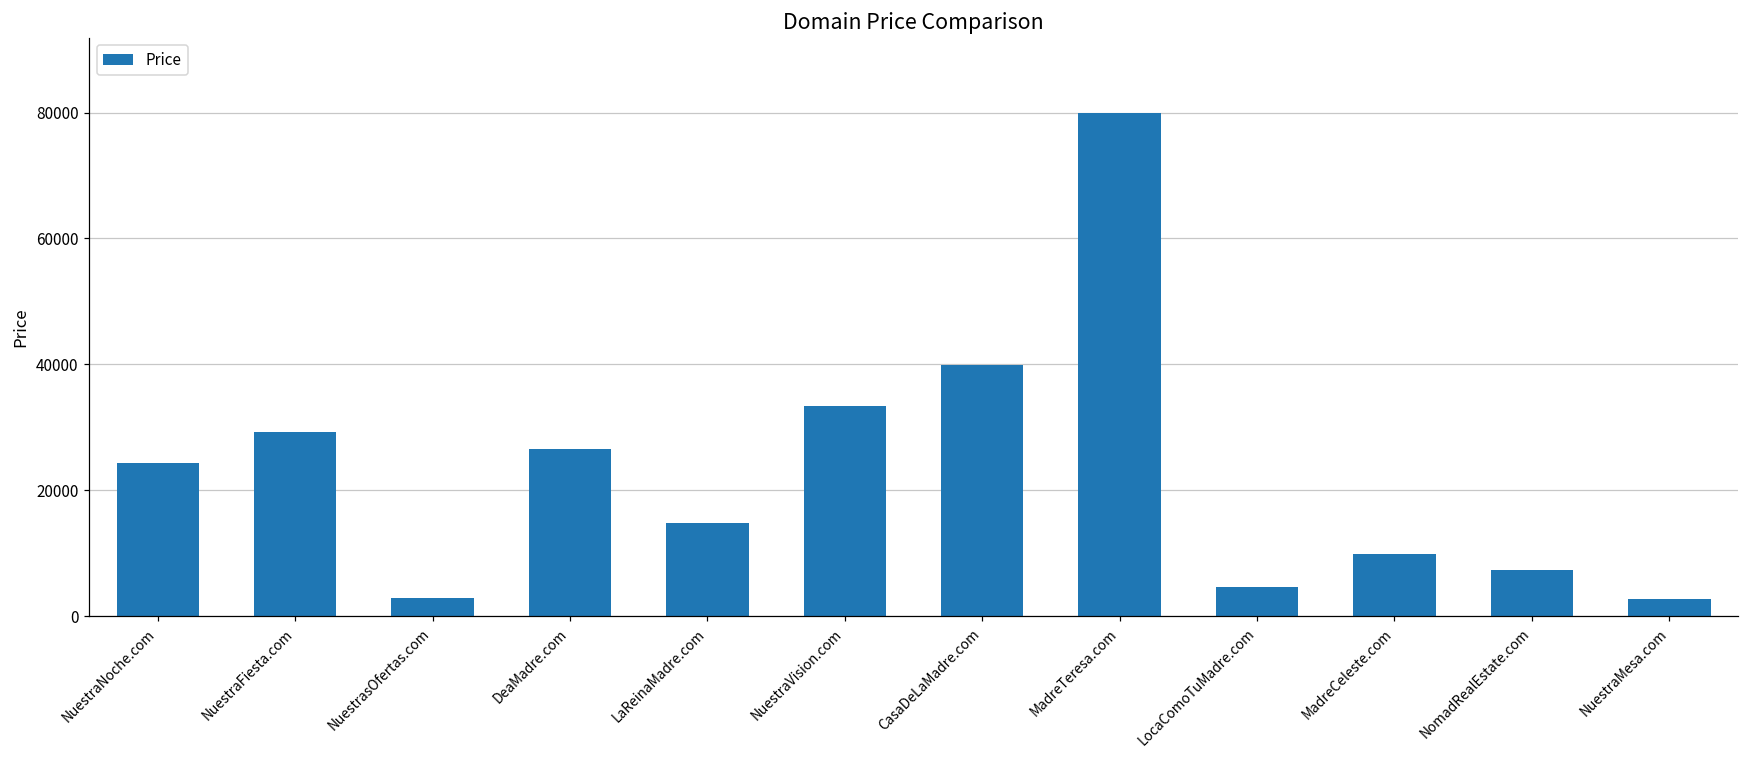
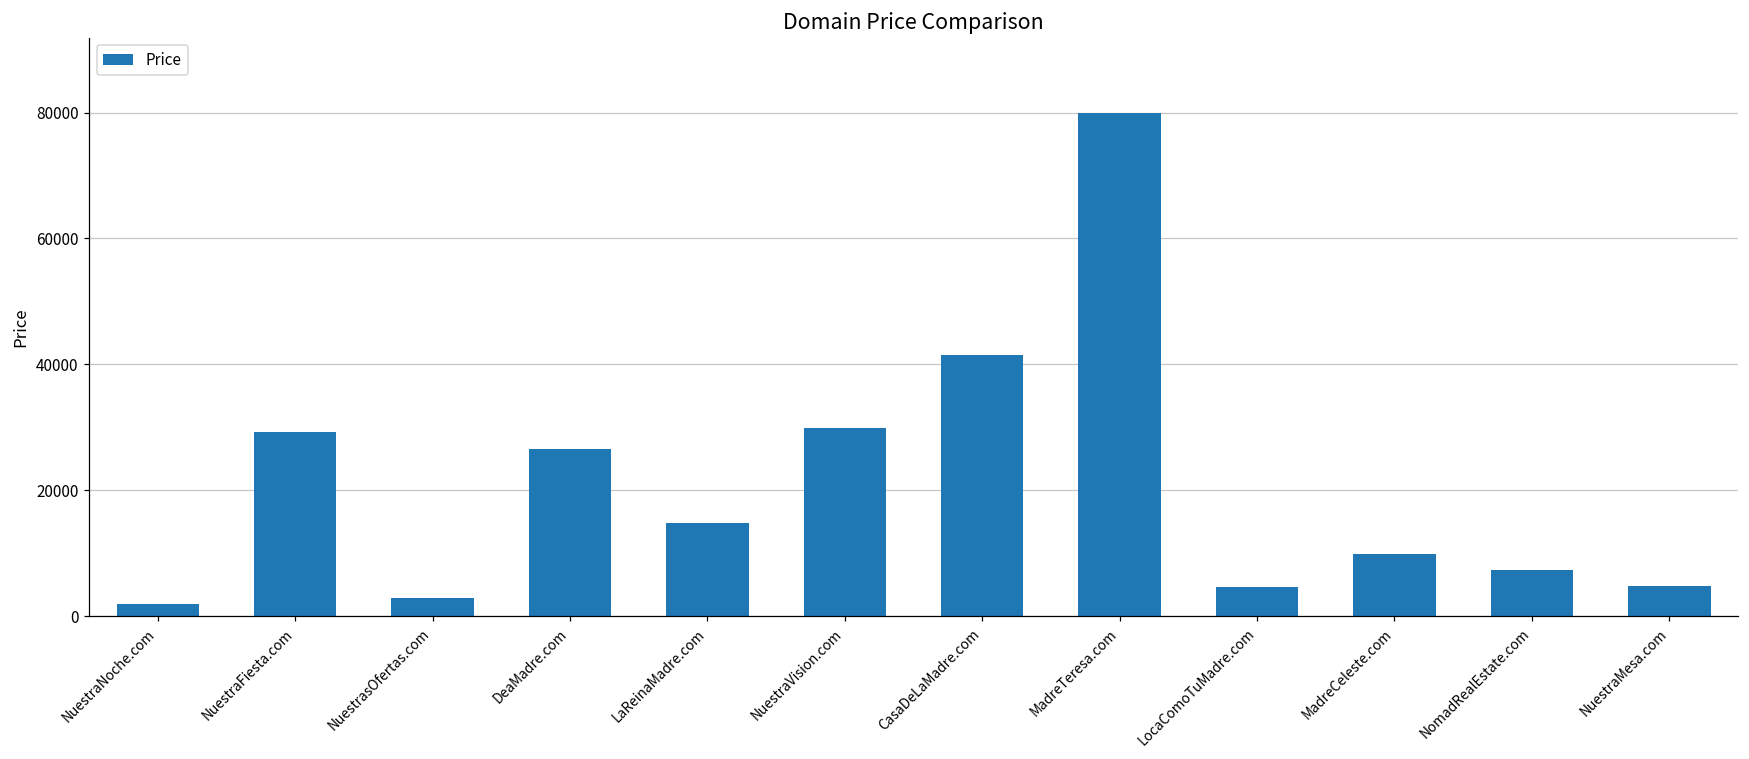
  {
-   "NuestraNoche.com": 24000,
+   "NuestraNoche.com": 2000,
    "NuestraFiesta.com": 29000,
    "NuestrasOfertas.com": 3000,
    "DeaMadre.com": 27000,
    "LaReinaMadre.com": 15000,
-   "NuestraVision.com": 33000,
-   "CasaDeLaMadre.com": 40000,
+   "NuestraVision.com": 30000,
+   "CasaDeLaMadre.com": 41000,
    "MadreTeresa.com": 80000,
    "LocaComoTuMadre.com": 5000,
    "MadreCeleste.com": 10000,
    "NomadRealEstate.com": 7000,
-   "NuestraMesa.com": 3000
+   "NuestraMesa.com": 5000
  }
